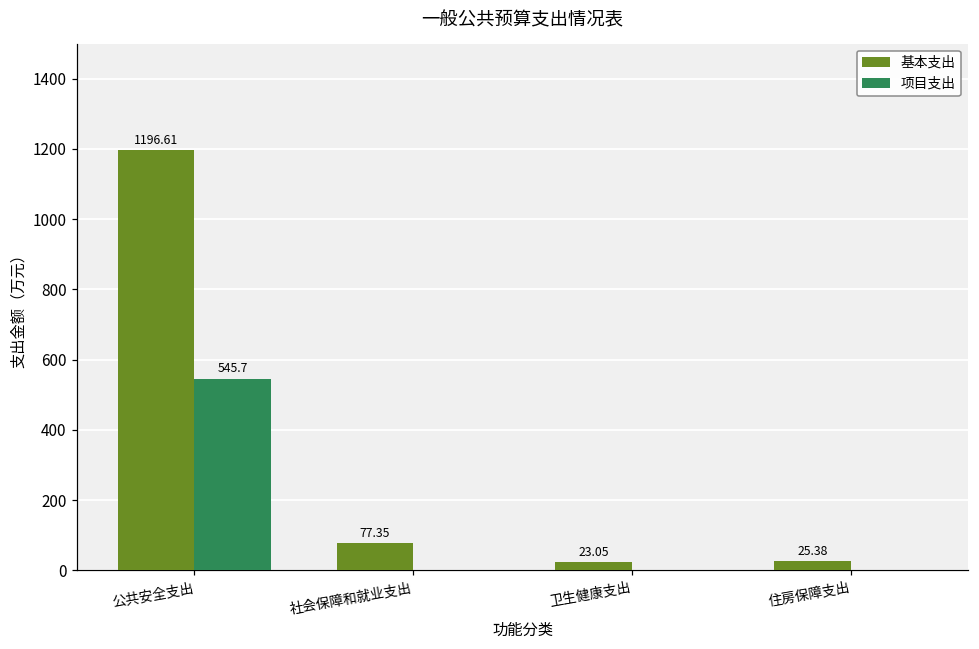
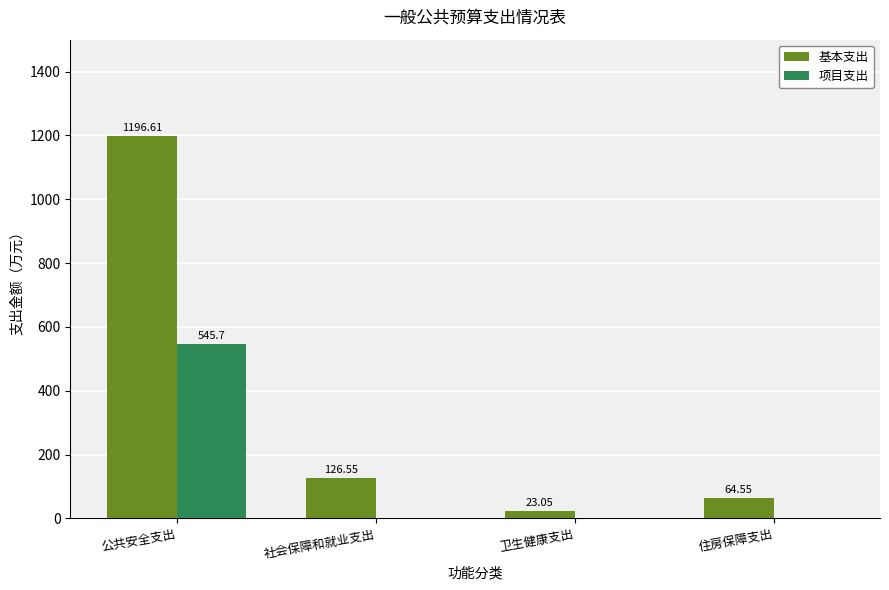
  {
    "基本支出": {
      "公共安全支出": 1196.61,
-     "社会保障和就业支出": 77.35,
+     "社会保障和就业支出": 126.55,
      "卫生健康支出": 23.05,
-     "住房保障支出": 25.38
+     "住房保障支出": 64.55
    },
    "项目支出": {
      "公共安全支出": 545.7
    }
  }
